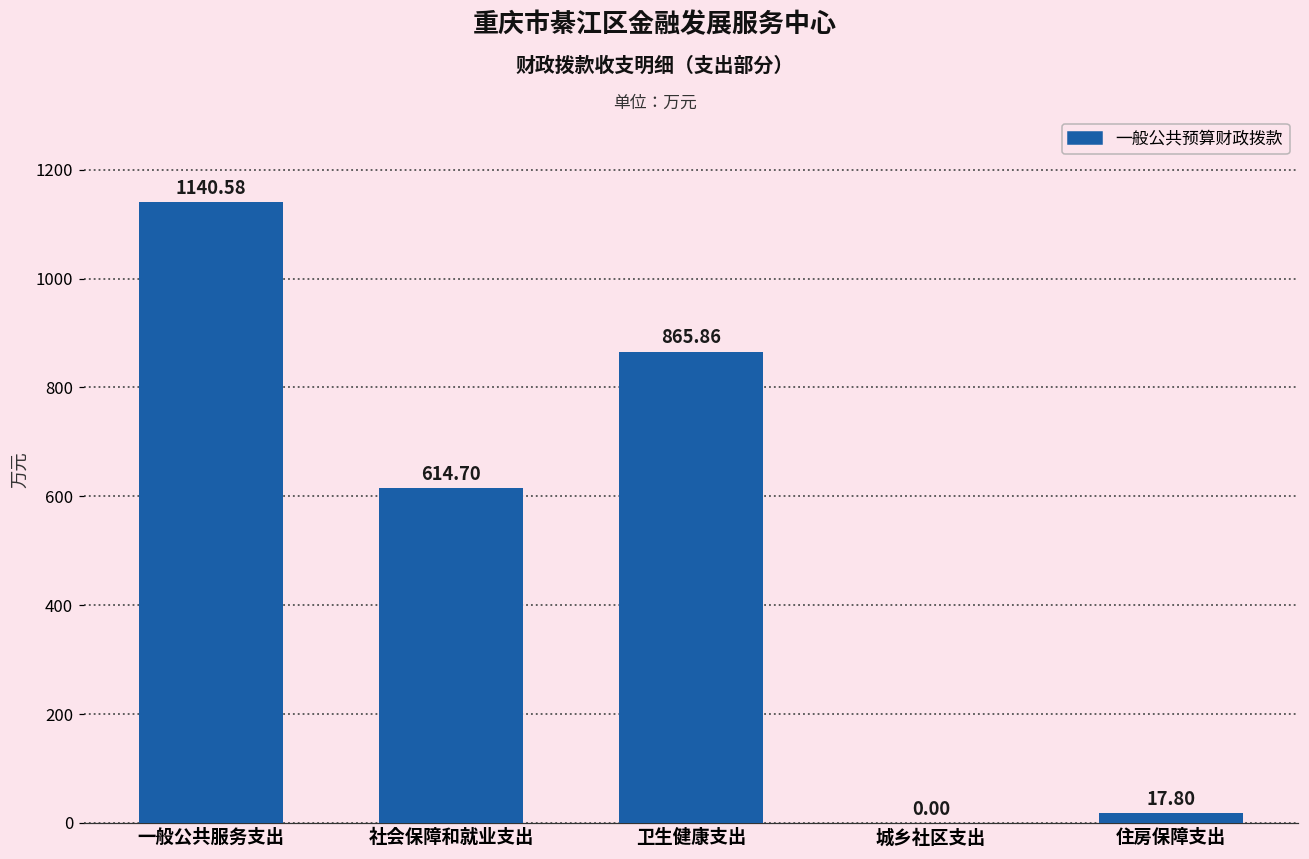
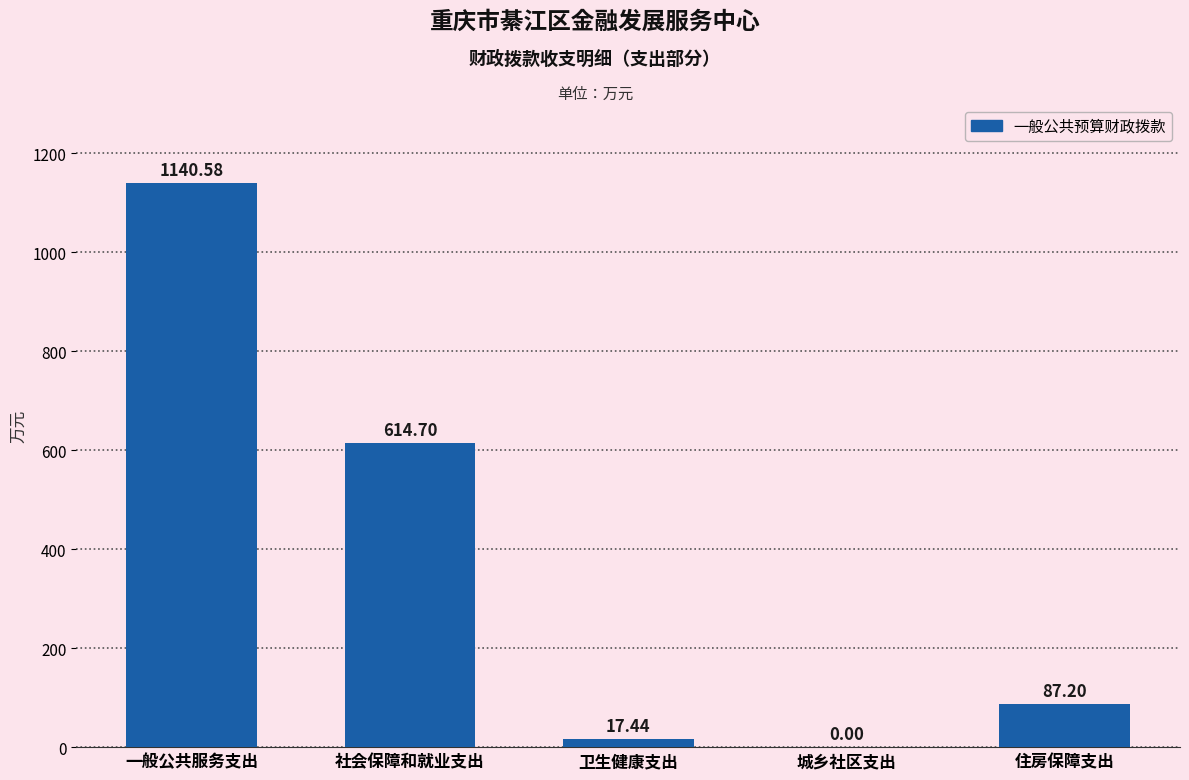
  {
    "一般公共服务支出": 1140.58,
    "社会保障和就业支出": 614.70,
-   "卫生健康支出": 865.86,
+   "卫生健康支出": 17.44,
    "城乡社区支出": 0.00,
-   "住房保障支出": 17.80
+   "住房保障支出": 87.20
  }
